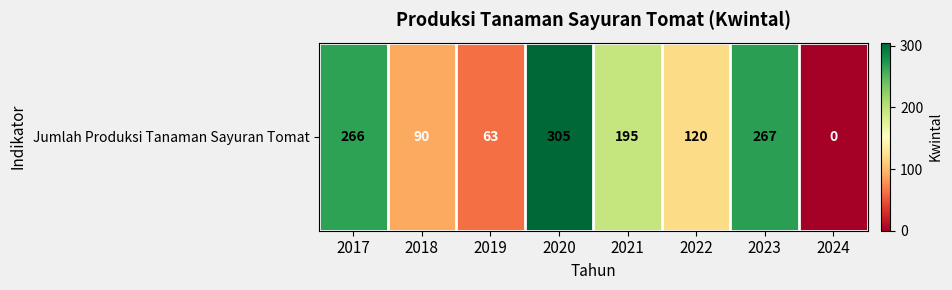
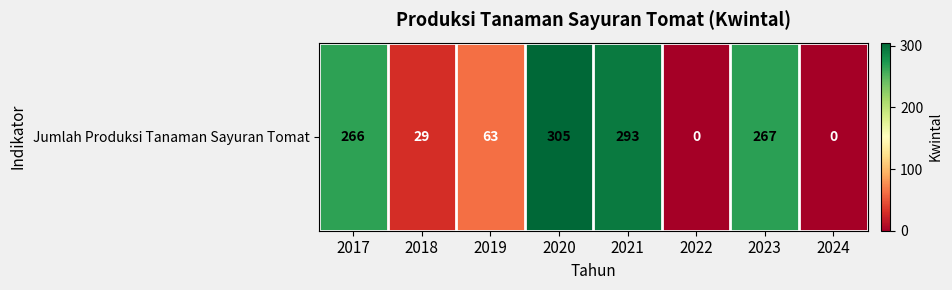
  {
    "Jumlah Produksi Tanaman Sayuran Tomat": {
      "2017": 266,
-     "2018": 90,
+     "2018": 29,
      "2019": 63,
      "2020": 305,
-     "2021": 195,
-     "2022": 120,
+     "2021": 293,
+     "2022": 0,
      "2023": 267,
      "2024": 0
    }
  }
